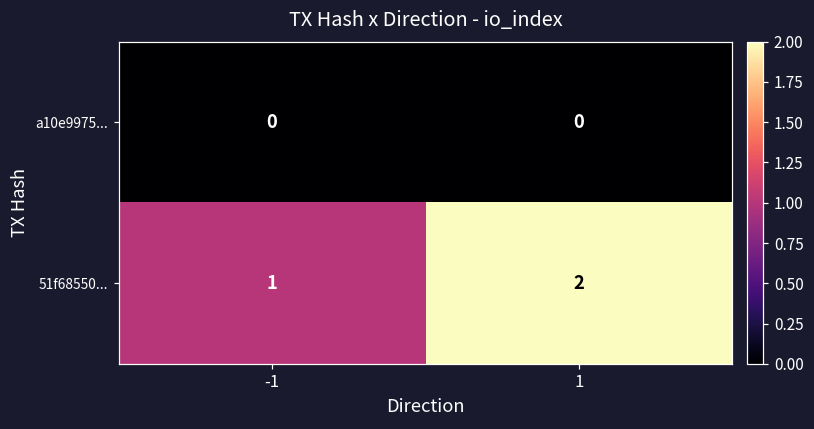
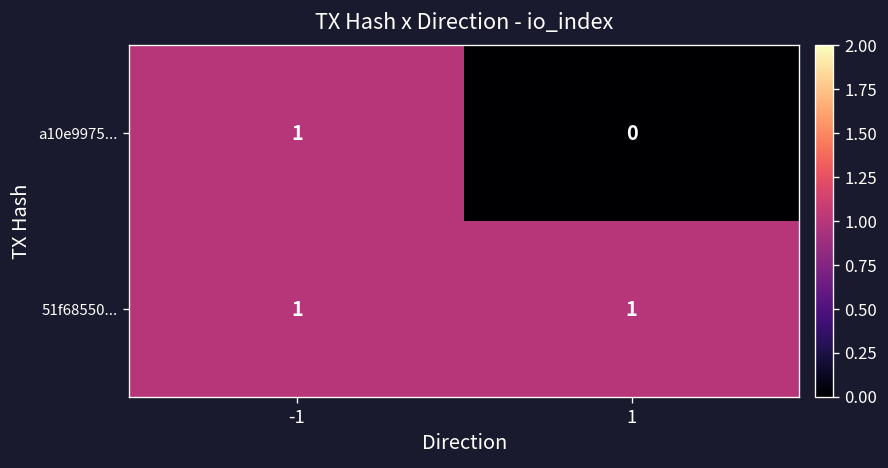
  {
    "a10e9975...": {
-     "-1": 0,
+     "-1": 1,
      "1": 0
    },
    "51f68550...": {
      "-1": 1,
-     "1": 2
+     "1": 1
    }
  }
